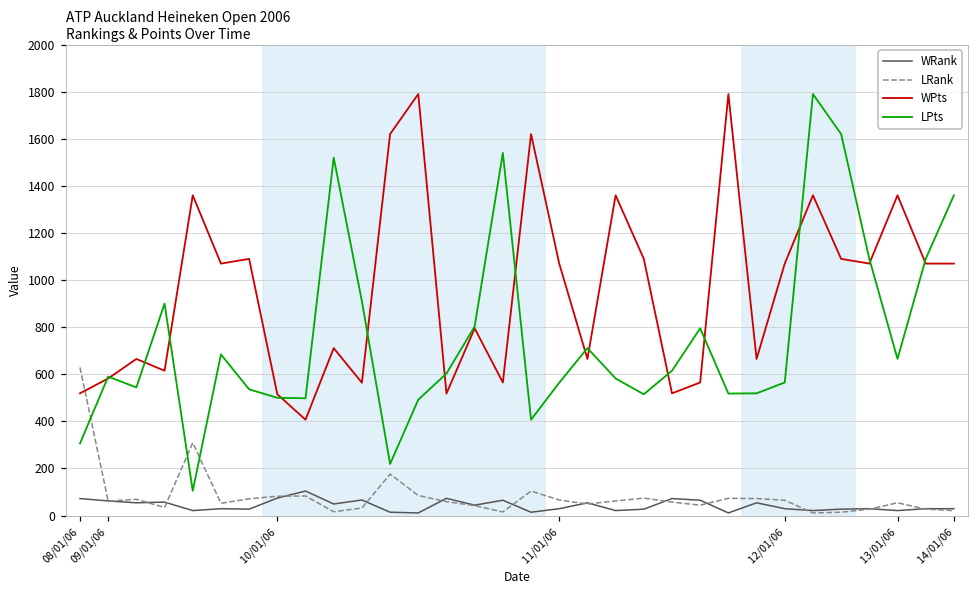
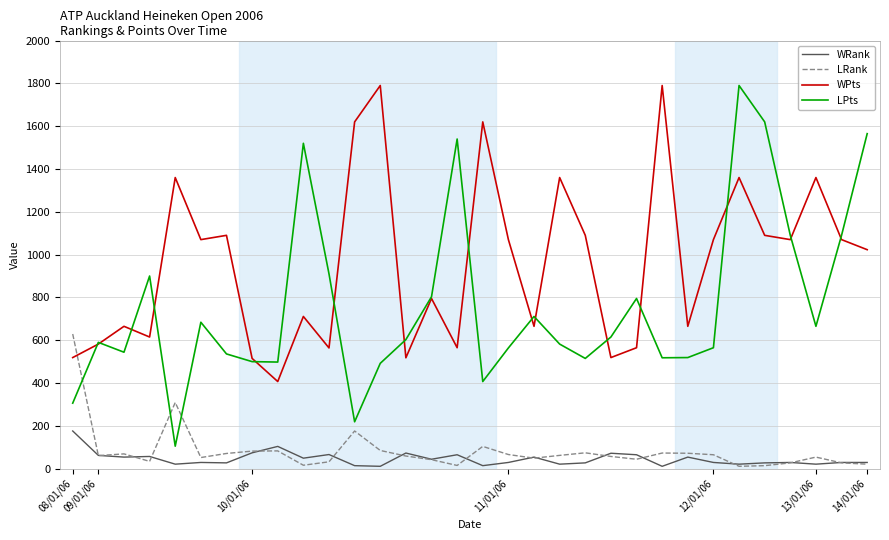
  {
    "WRank": {
-     "08/01/06": 70
+     "08/01/06": 180
    },
    "LRank": {
      "08/01/06": 630
    },
    "WPts": {
      "08/01/06": 520,
-     "14/01/06": 1070
+     "14/01/06": 1020
    },
    "LPts": {
      "08/01/06": 310,
-     "14/01/06": 1360
+     "14/01/06": 1570
    }
  }
